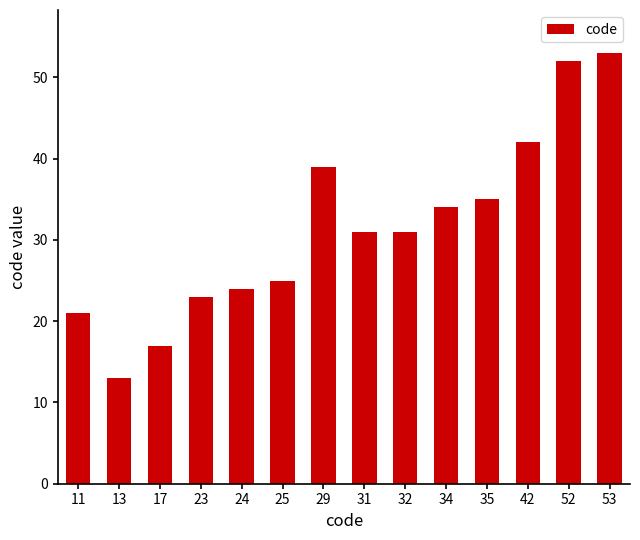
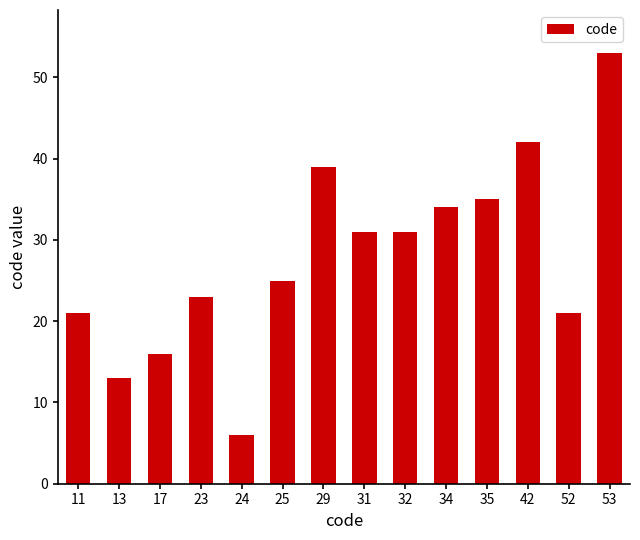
  {
    "11": 21,
    "13": 13,
-   "17": 17,
+   "17": 16,
    "23": 23,
-   "24": 24,
+   "24": 6,
    "25": 25,
    "29": 39,
    "31": 31,
    "32": 31,
    "34": 34,
    "35": 35,
    "42": 42,
-   "52": 52,
+   "52": 21,
    "53": 53
  }
